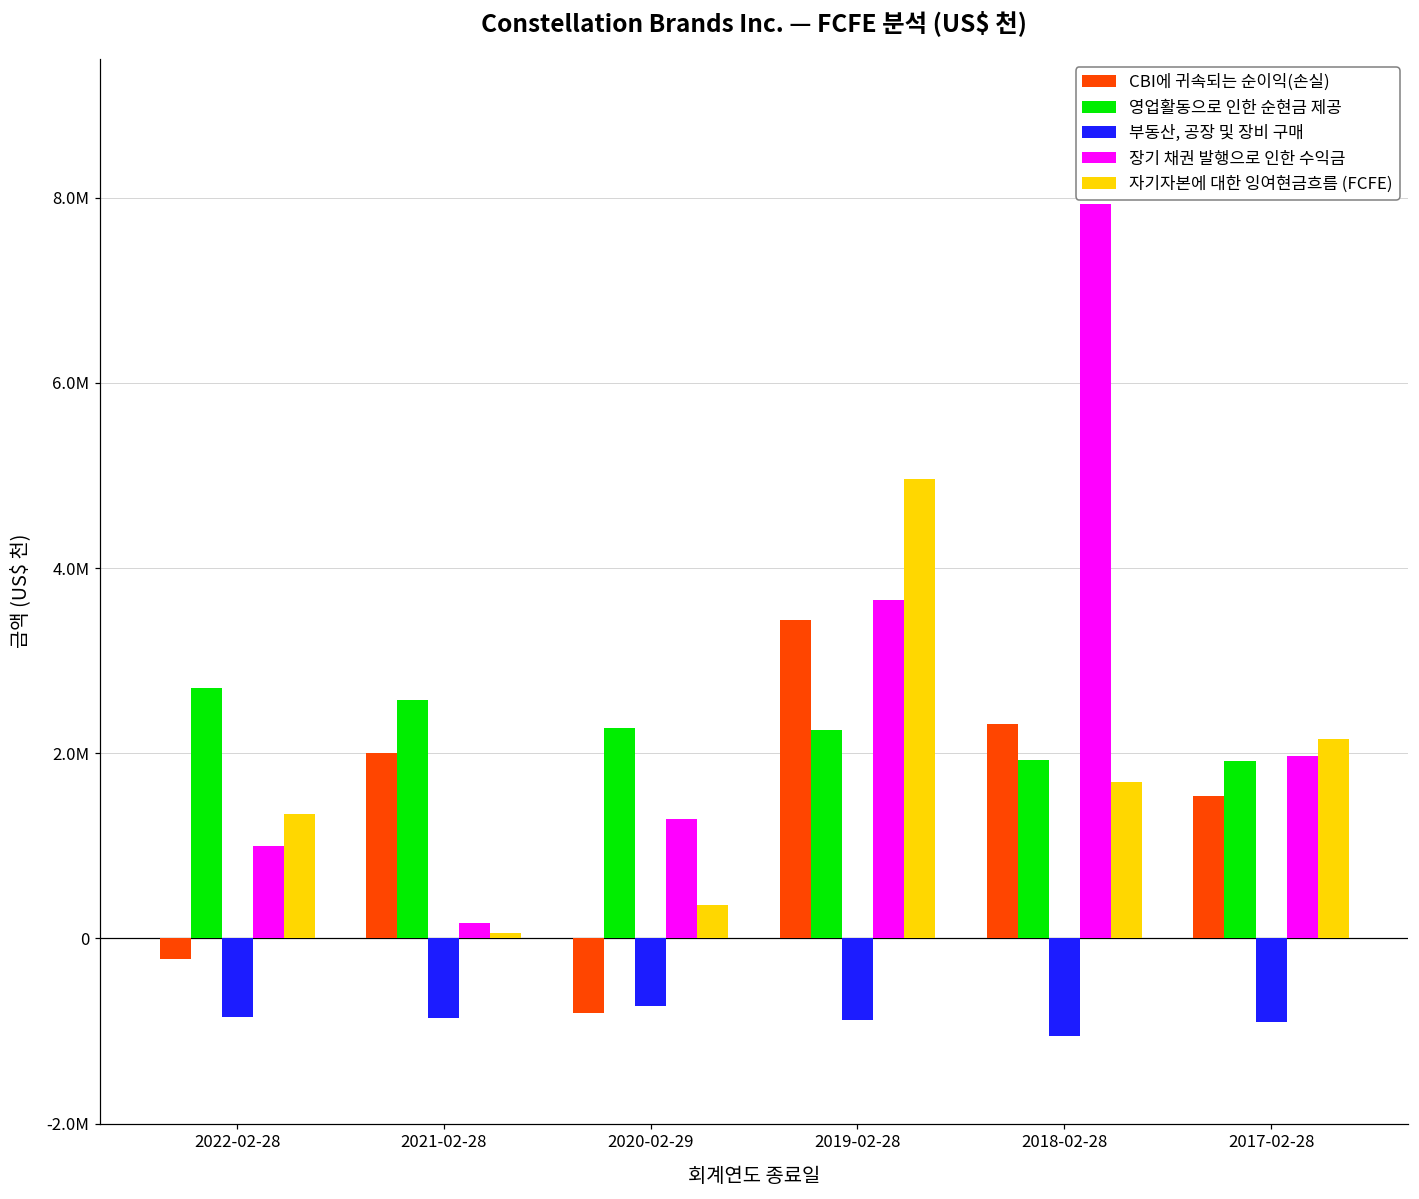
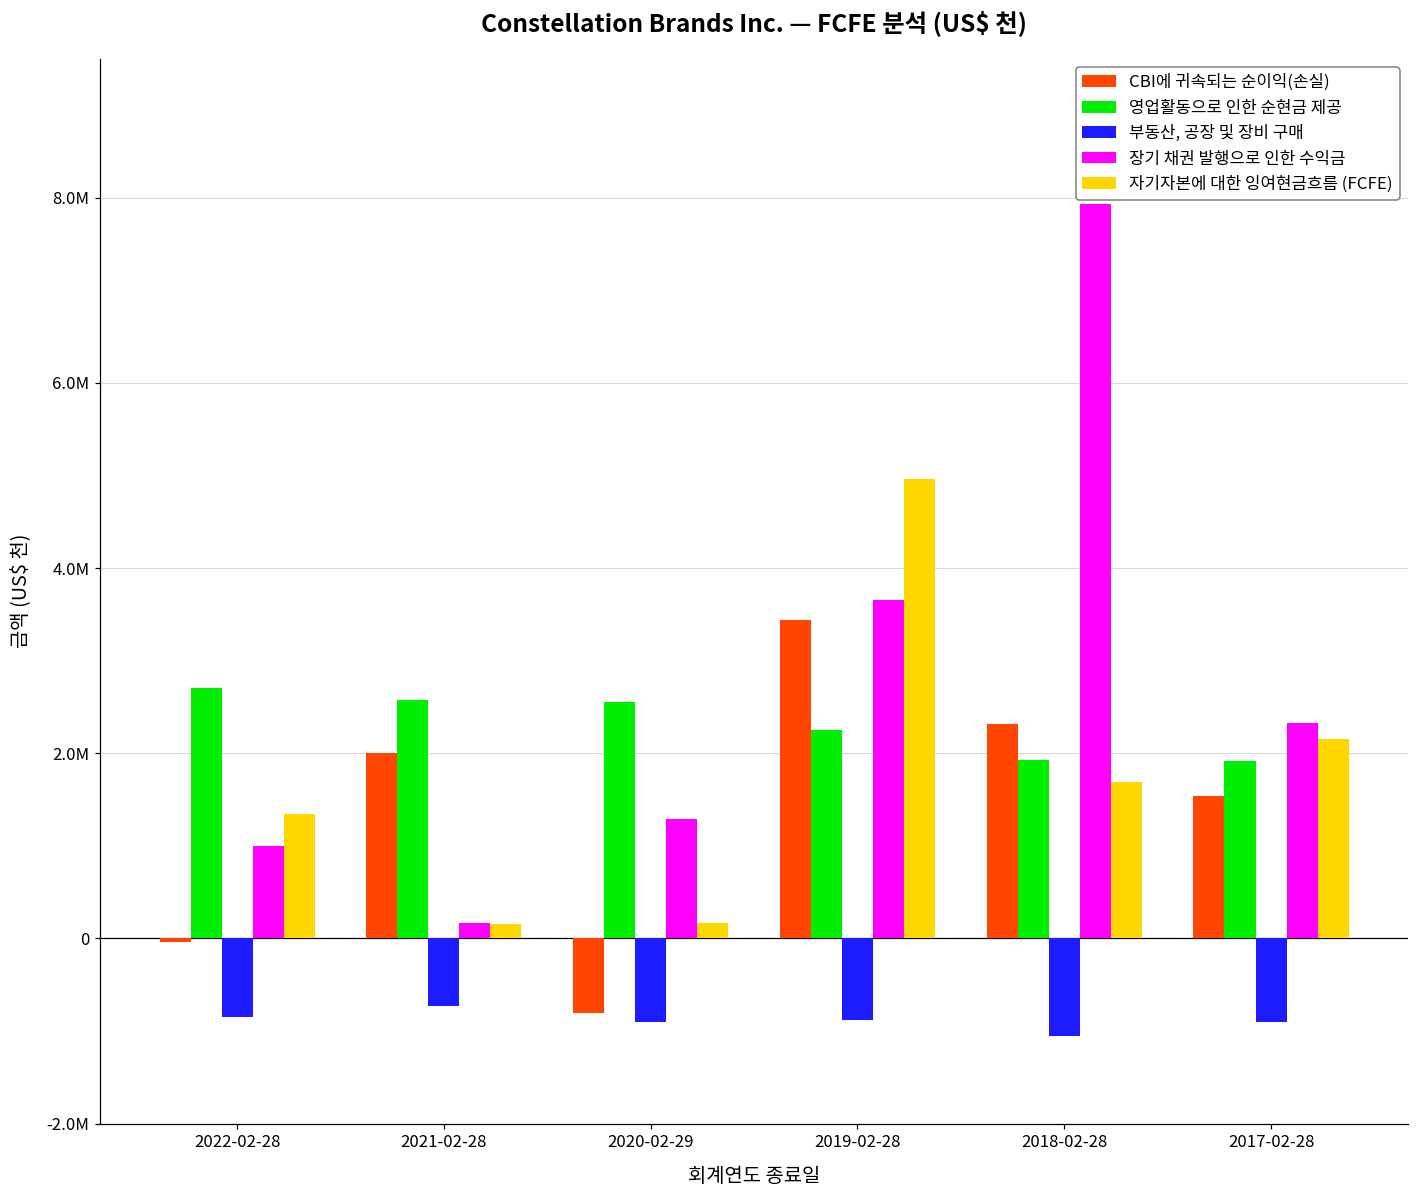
  {
    "CBI에 귀속되는 순이익(손실)": {
-     "2022-02-28": -200000,
+     "2022-02-28": 0,
      "2021-02-28": 2000000,
      "2020-02-29": -800000,
      "2019-02-28": 3400000,
      "2018-02-28": 2300000,
      "2017-02-28": 1500000
    },
    "영업활동으로 인한 순현금 제공": {
      "2022-02-28": 2700000,
      "2021-02-28": 2600000,
-     "2020-02-29": 2300000,
+     "2020-02-29": 2600000,
      "2019-02-28": 2200000,
      "2018-02-28": 1900000,
      "2017-02-28": 1900000
    },
    "부동산, 공장 및 장비 구매": {
      "2022-02-28": -900000,
-     "2021-02-28": -900000,
-     "2020-02-29": -700000,
+     "2021-02-28": -700000,
+     "2020-02-29": -900000,
      "2019-02-28": -900000,
      "2018-02-28": -1100000,
      "2017-02-28": -900000
    },
    "장기 채권 발행으로 인한 수익금": {
      "2022-02-28": 1000000,
      "2021-02-28": 200000,
      "2020-02-29": 1300000,
      "2019-02-28": 3700000,
-     "2017-02-28": 2000000
+     "2017-02-28": 2300000
    },
    "자기자본에 대한 잉여현금흐름 (FCFE)": {
      "2022-02-28": 1300000,
-     "2021-02-28": 100000,
-     "2020-02-29": 400000,
+     "2021-02-28": 200000,
+     "2020-02-29": 200000,
      "2019-02-28": 5000000,
      "2018-02-28": 1700000,
      "2017-02-28": 2200000
    }
  }
